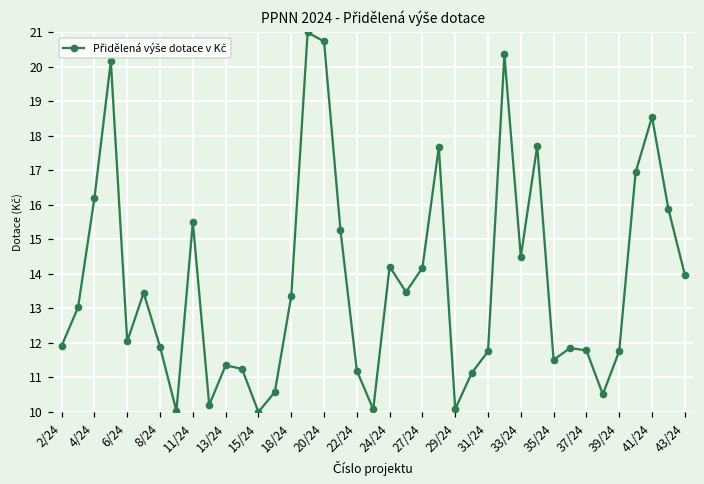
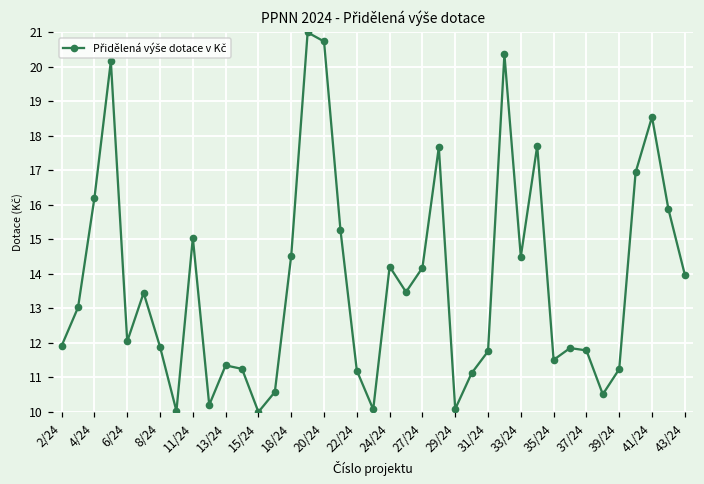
  {
    "2/24": 11.9,
    "4/24": 16.2,
    "6/24": 12.0,
    "8/24": 11.9,
-   "11/24": 15.5,
+   "11/24": 15.0,
    "13/24": 11.4,
    "15/24": 10.0,
-   "18/24": 13.4,
+   "18/24": 14.5,
    "20/24": 20.7,
    "22/24": 11.2,
    "24/24": 14.2,
    "27/24": 14.2,
    "29/24": 10.1,
    "31/24": 11.8,
    "33/24": 14.5,
    "35/24": 11.5,
    "37/24": 11.8,
-   "39/24": 11.8,
+   "39/24": 11.2,
    "41/24": 18.6,
    "43/24": 14.0
  }
